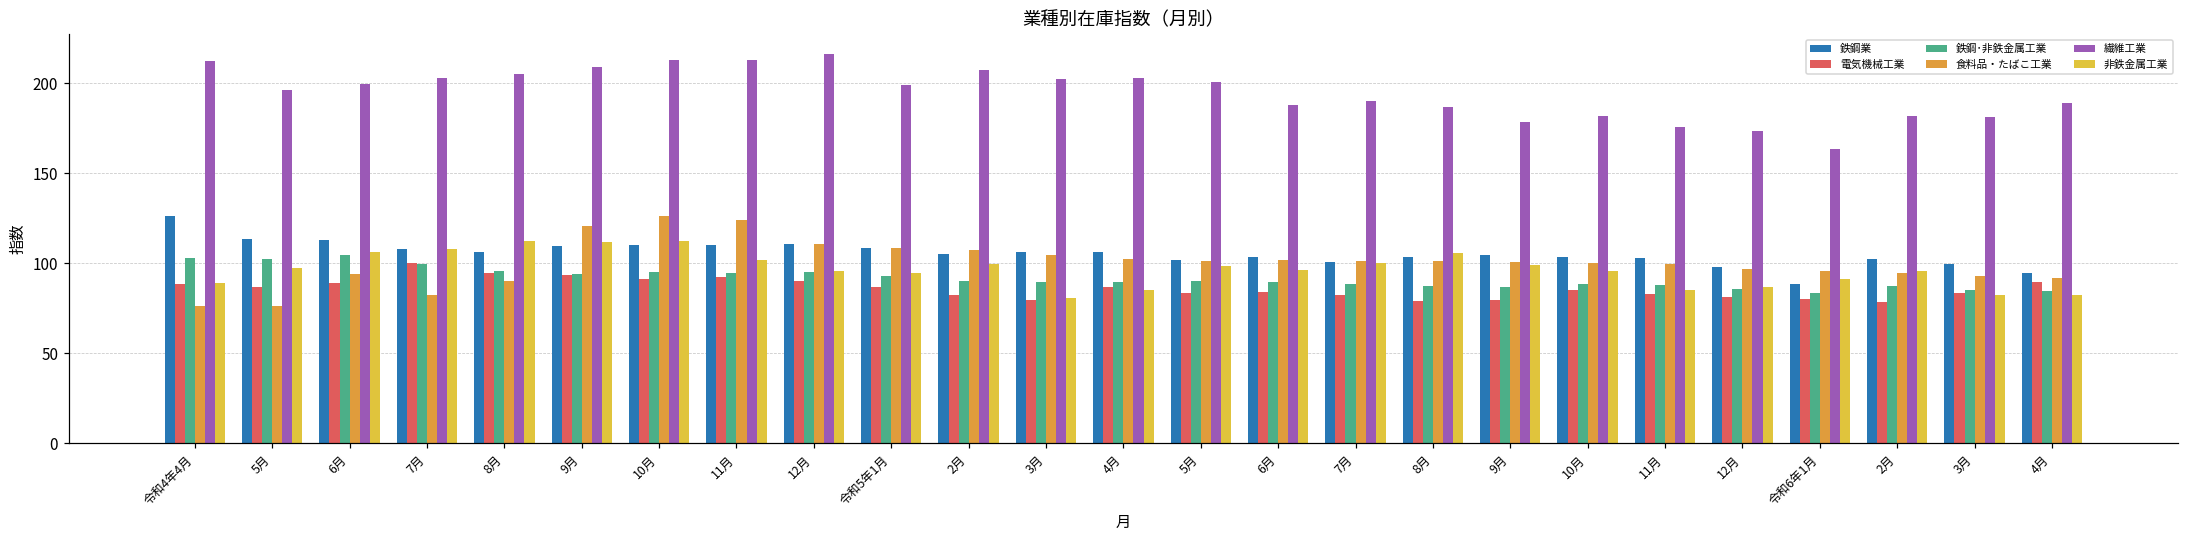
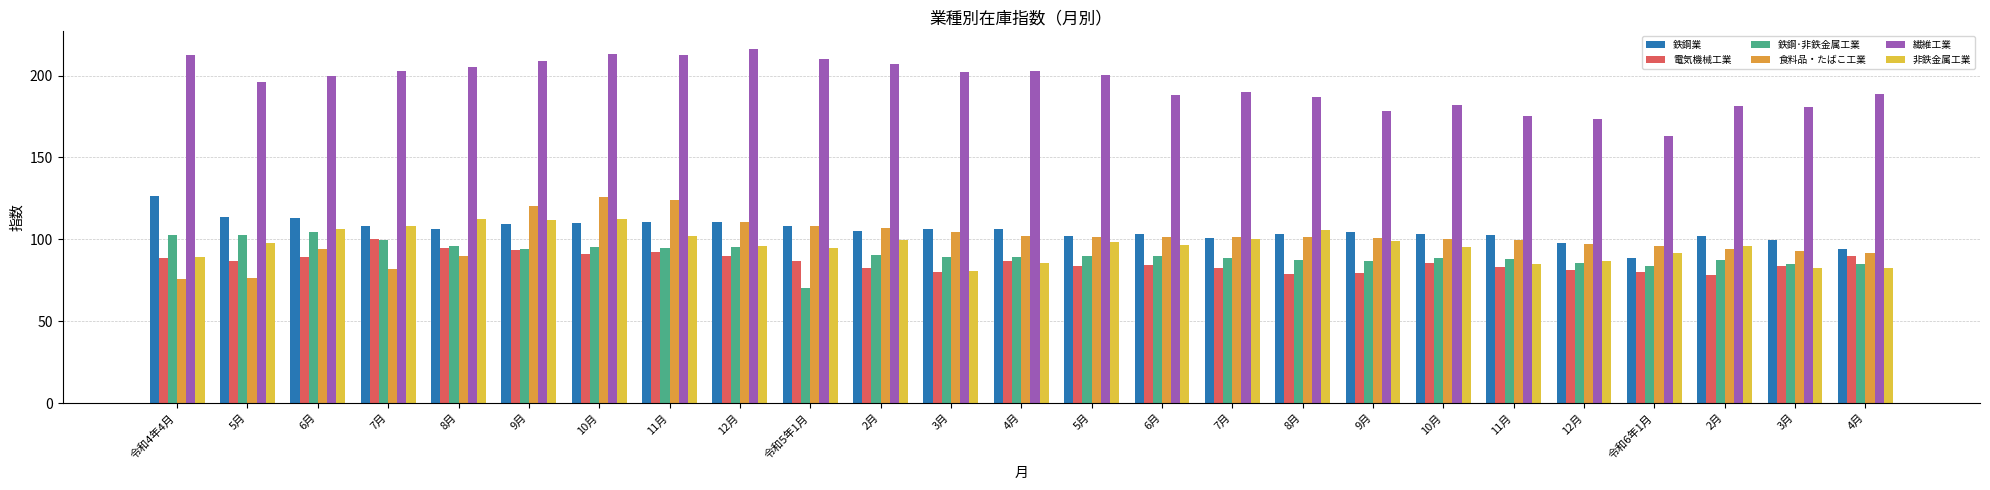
  {
    "鉄鋼業": {
      "令和4年4月": 126,
      "令和5年1月": 108,
      "令和6年1月": 89
    },
    "電気機械工業": {
      "令和4年4月": 88,
      "令和5年1月": 87,
      "令和6年1月": 80
    },
    "鉄鋼･非鉄金属工業": {
      "令和4年4月": 103,
-     "令和5年1月": 93,
+     "令和5年1月": 70,
      "令和6年1月": 83
    },
    "繊維工業": {
      "令和4年4月": 213,
-     "令和5年1月": 199,
+     "令和5年1月": 210,
      "令和6年1月": 163
    }
  }
